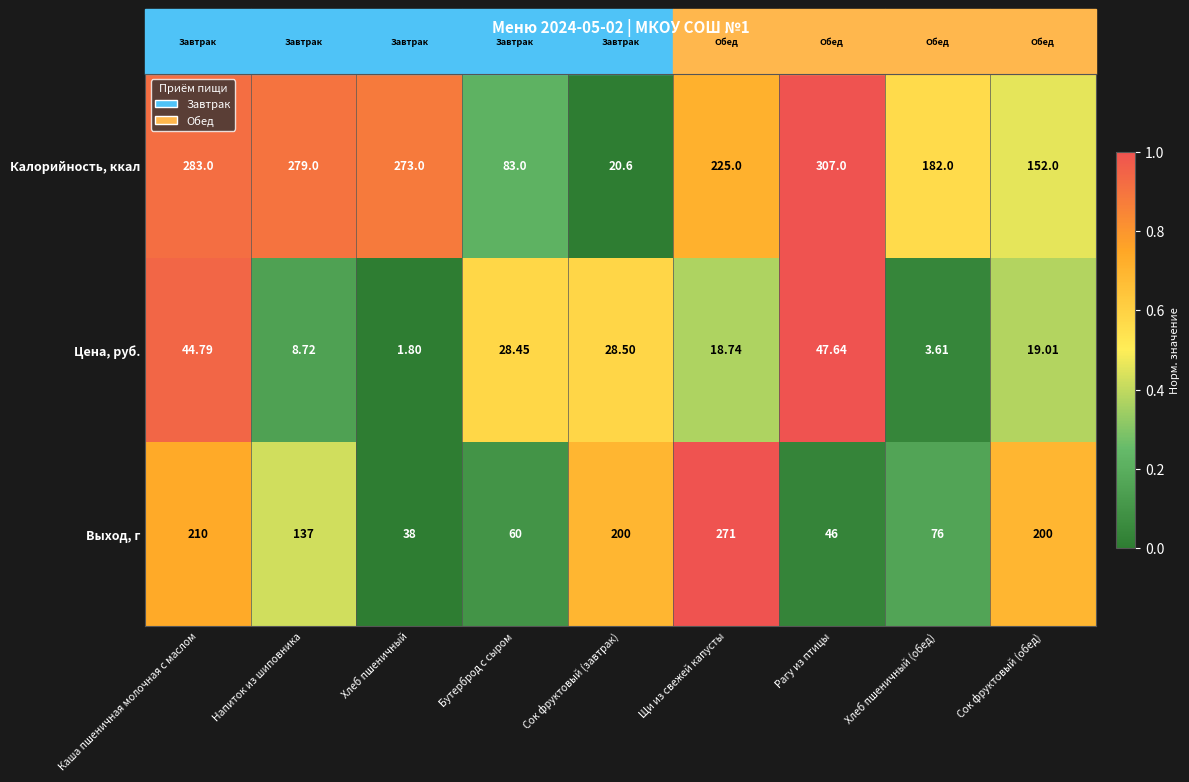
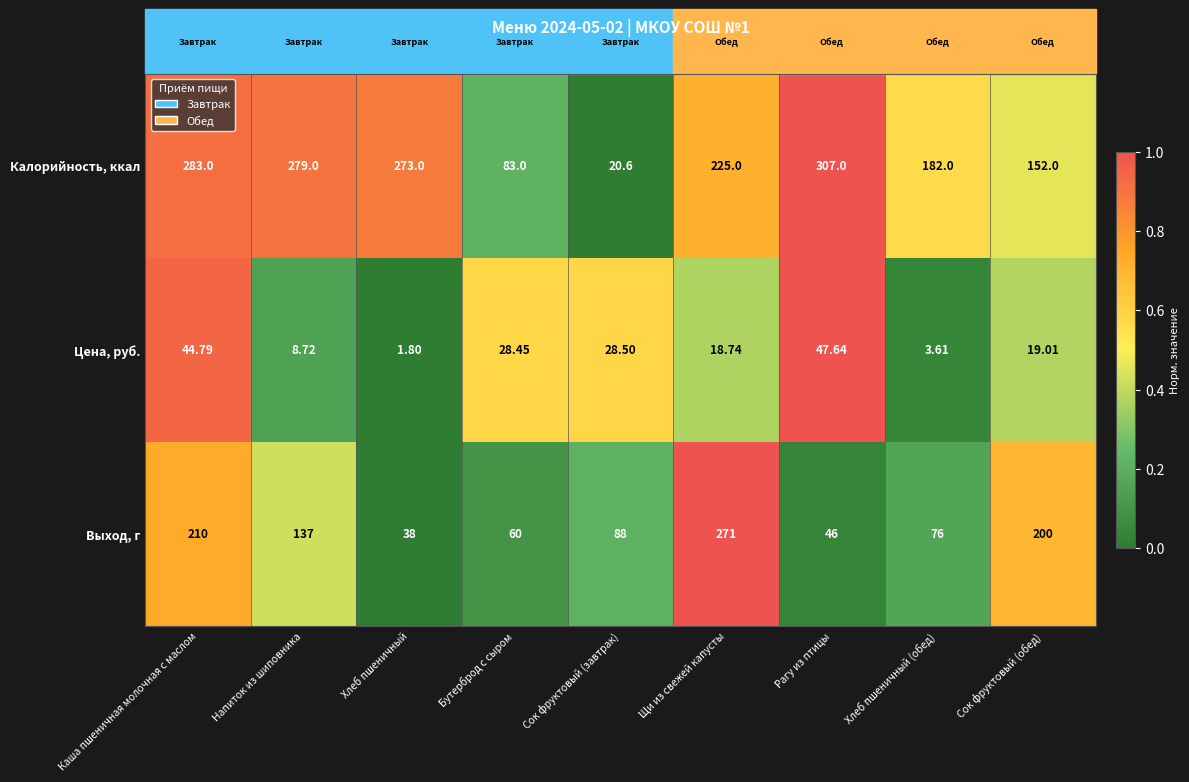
  {
    "Калорийность, ккал": {
      "Каша пшеничная молочная с маслом": 283.0,
      "Напиток из шиповника": 279.0,
      "Хлеб пшеничный": 273.0,
      "Бутерброд с сыром": 83.0,
      "Сок фруктовый (завтрак)": 20.6,
      "Щи из свежей капусты": 225.0,
      "Рагу из птицы": 307.0,
      "Хлеб пшеничный (обед)": 182.0,
      "Сок фруктовый (обед)": 152.0
    },
    "Цена, руб.": {
      "Каша пшеничная молочная с маслом": 44.79,
      "Напиток из шиповника": 8.72,
      "Хлеб пшеничный": 1.80,
      "Бутерброд с сыром": 28.45,
      "Сок фруктовый (завтрак)": 28.50,
      "Щи из свежей капусты": 18.74,
      "Рагу из птицы": 47.64,
      "Хлеб пшеничный (обед)": 3.61,
      "Сок фруктовый (обед)": 19.01
    },
    "Выход, г": {
      "Каша пшеничная молочная с маслом": 210,
      "Напиток из шиповника": 137,
      "Хлеб пшеничный": 38,
      "Бутерброд с сыром": 60,
-     "Сок фруктовый (завтрак)": 200,
+     "Сок фруктовый (завтрак)": 88,
      "Щи из свежей капусты": 271,
      "Рагу из птицы": 46,
      "Хлеб пшеничный (обед)": 76,
      "Сок фруктовый (обед)": 200
    }
  }
